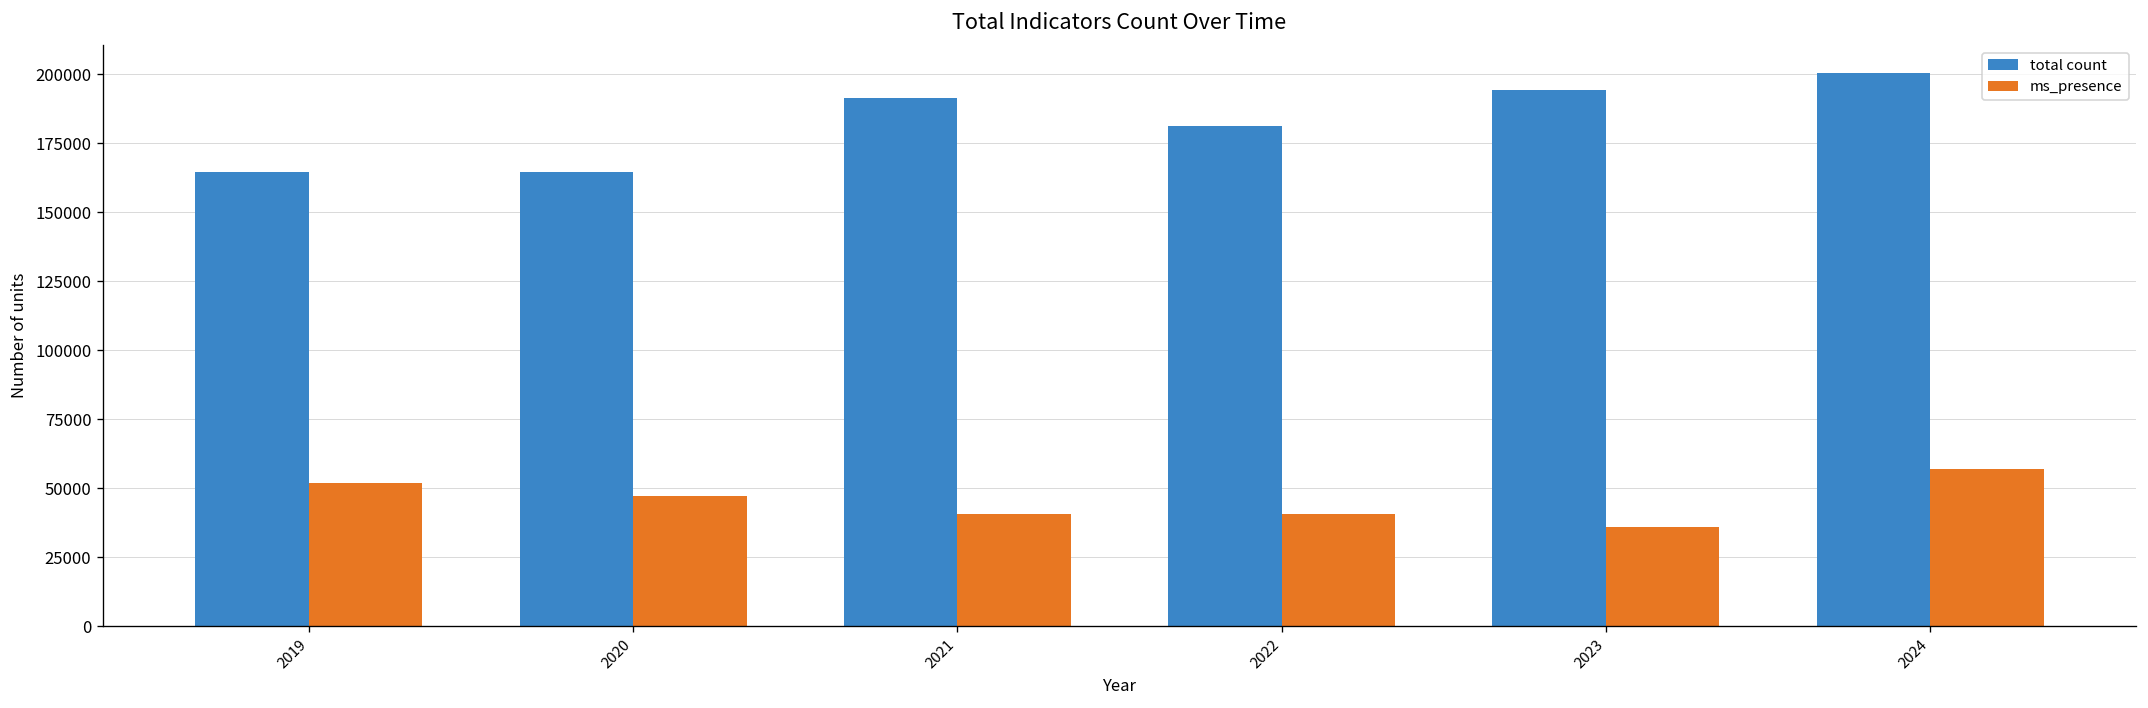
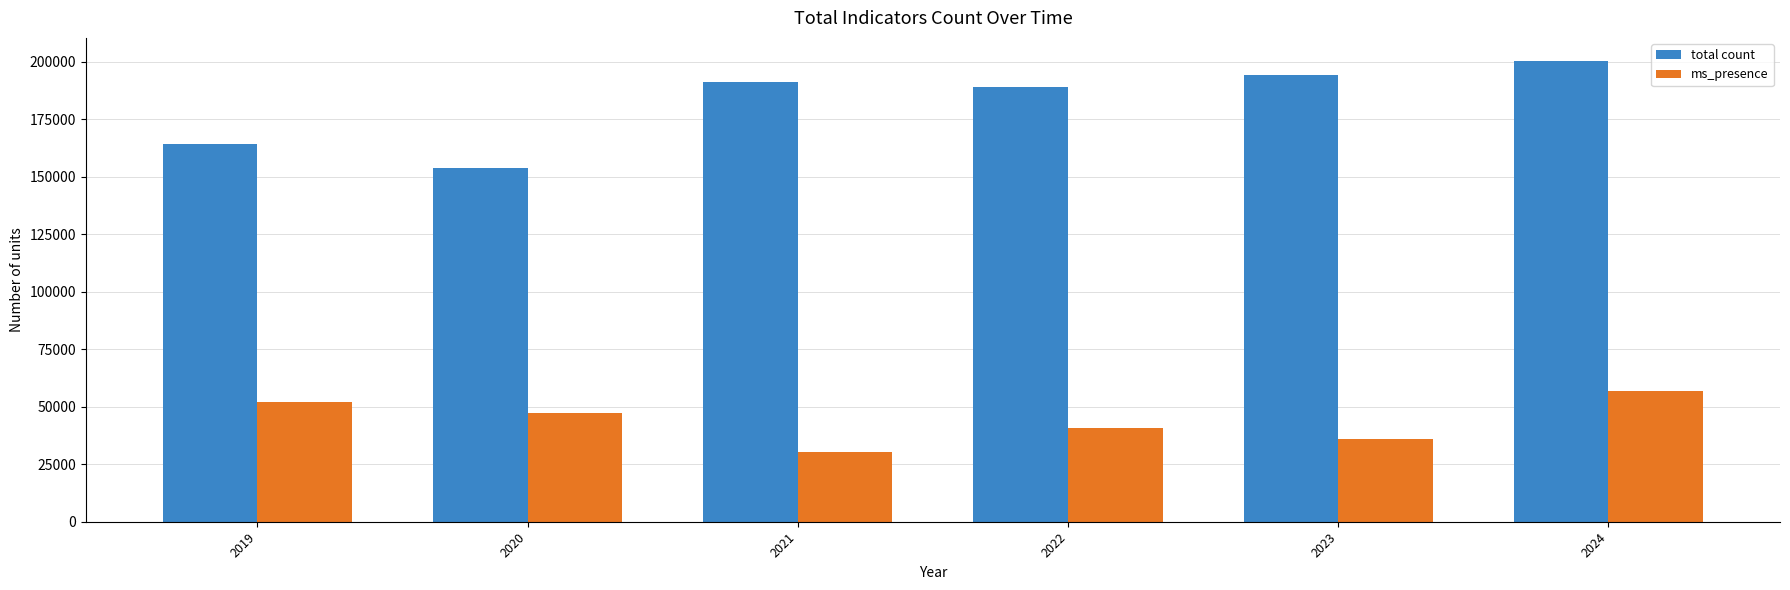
  {
    "total count": {
      "2019": 164000,
-     "2020": 165000,
+     "2020": 154000,
      "2021": 191000,
-     "2022": 181000,
+     "2022": 189000,
      "2023": 194000,
      "2024": 200000
    },
    "ms_presence": {
      "2019": 52000,
      "2020": 47000,
-     "2021": 41000,
+     "2021": 30000,
      "2022": 41000,
      "2023": 36000,
      "2024": 57000
    }
  }
